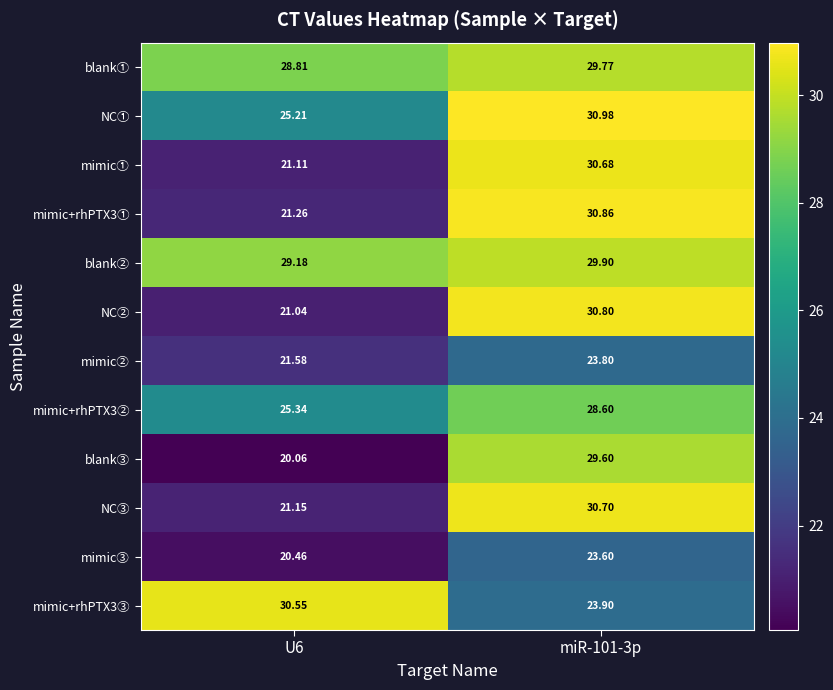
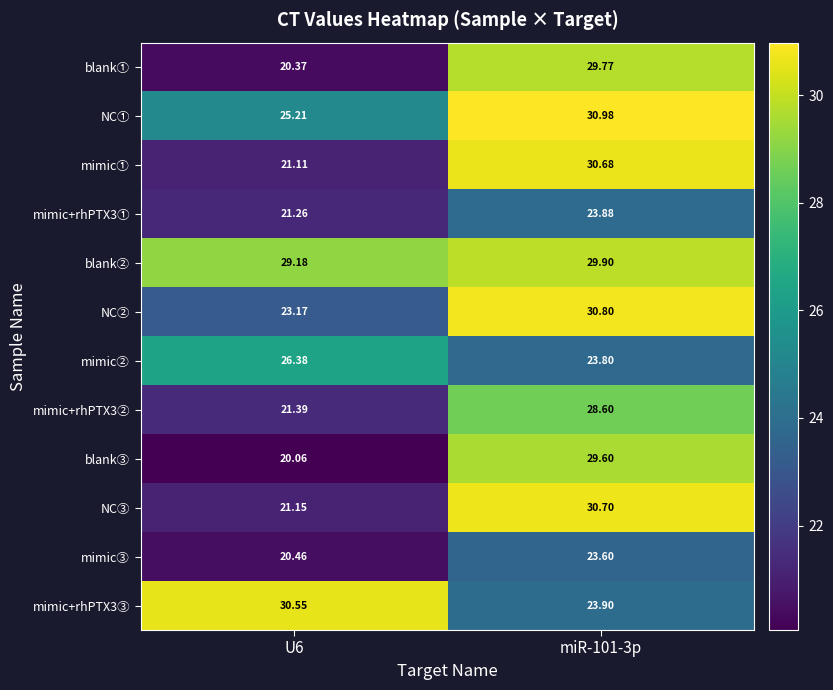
  {
    "blank①": {
-     "U6": 28.81,
+     "U6": 20.37,
      "miR-101-3p": 29.77
    },
    "NC①": {
      "U6": 25.21,
      "miR-101-3p": 30.98
    },
    "mimic①": {
      "U6": 21.11,
      "miR-101-3p": 30.68
    },
    "mimic+rhPTX3①": {
      "U6": 21.26,
-     "miR-101-3p": 30.86
+     "miR-101-3p": 23.88
    },
    "blank②": {
      "U6": 29.18,
      "miR-101-3p": 29.90
    },
    "NC②": {
-     "U6": 21.04,
+     "U6": 23.17,
      "miR-101-3p": 30.80
    },
    "mimic②": {
-     "U6": 21.58,
+     "U6": 26.38,
      "miR-101-3p": 23.80
    },
    "mimic+rhPTX3②": {
-     "U6": 25.34,
+     "U6": 21.39,
      "miR-101-3p": 28.60
    },
    "blank③": {
      "U6": 20.06,
      "miR-101-3p": 29.60
    },
    "NC③": {
      "U6": 21.15,
      "miR-101-3p": 30.70
    },
    "mimic③": {
      "U6": 20.46,
      "miR-101-3p": 23.60
    },
    "mimic+rhPTX3③": {
      "U6": 30.55,
      "miR-101-3p": 23.90
    }
  }
